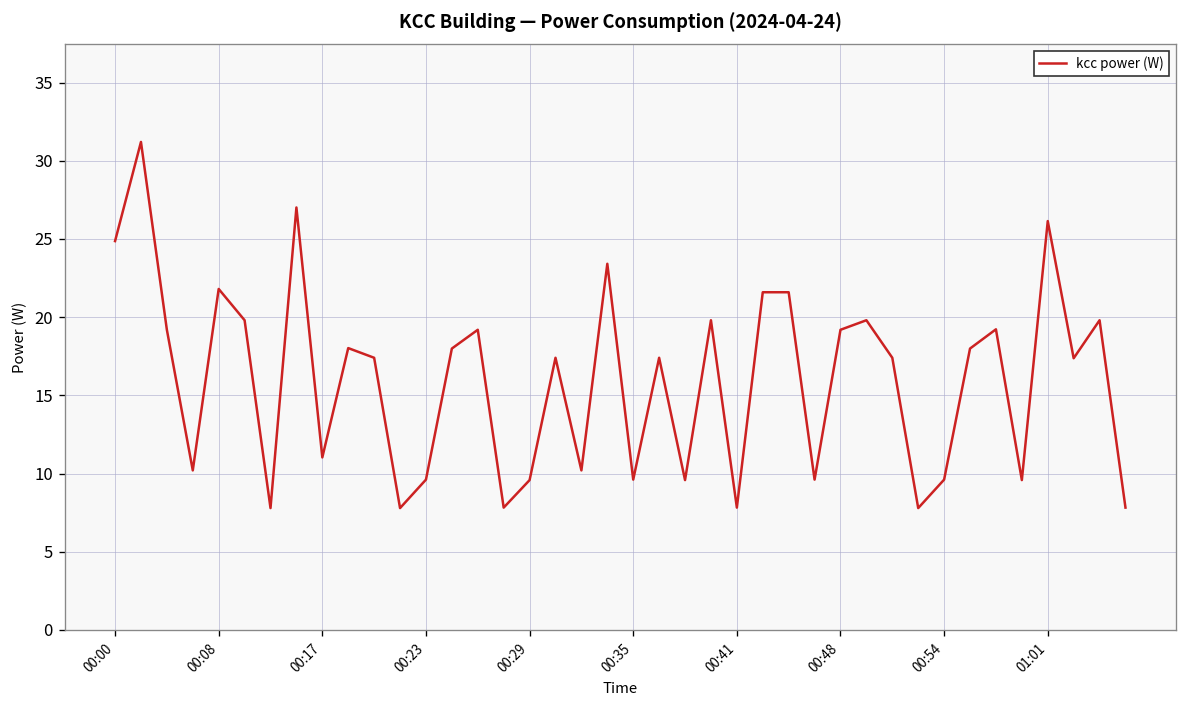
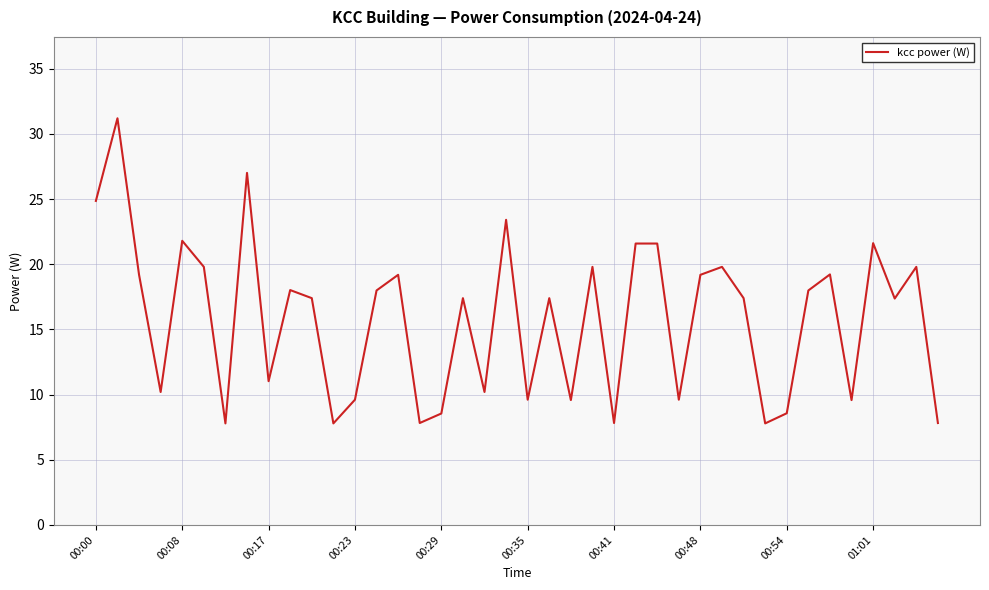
  {
    "00:00": 24.9,
    "00:08": 21.8,
    "00:17": 11.0,
    "00:23": 9.6,
-   "00:29": 9.6,
+   "00:29": 8.6,
    "00:35": 9.6,
    "00:41": 7.8,
    "00:48": 19.2,
-   "00:54": 9.6,
-   "01:01": 26.1
+   "00:54": 8.6,
+   "01:01": 21.6
  }
